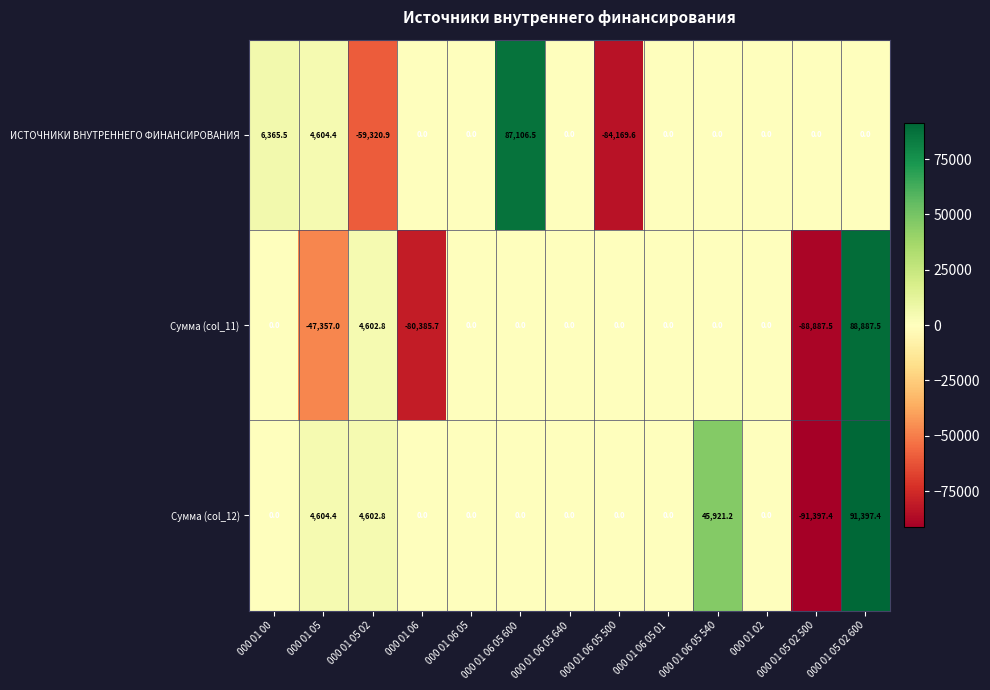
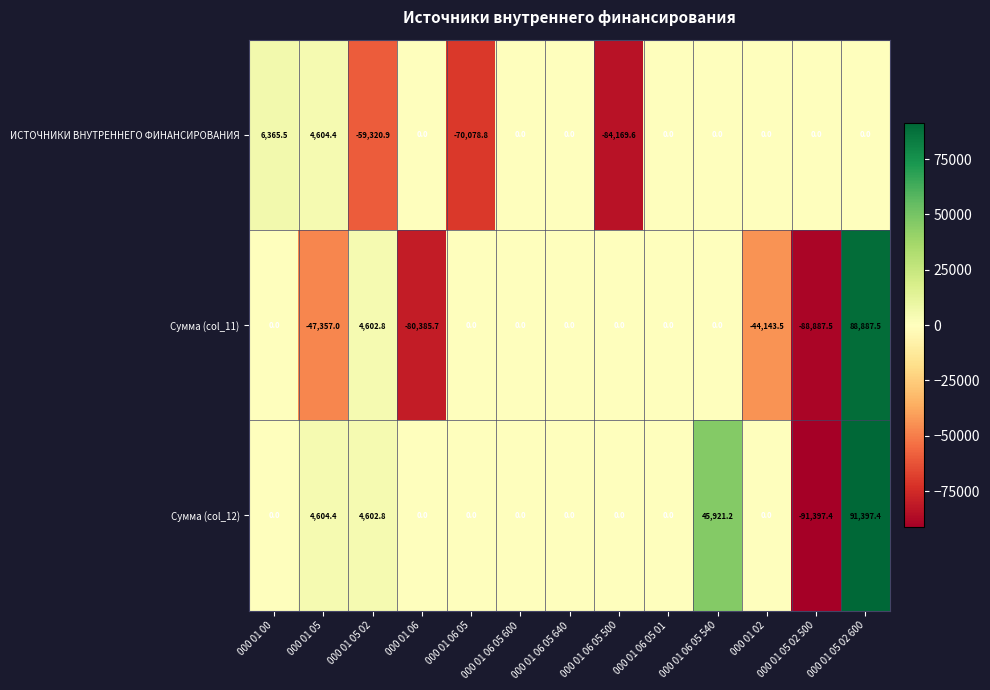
  {
    "ИСТОЧНИКИ ВНУТРЕННЕГО ФИНАНСИРОВАНИЯ": {
      "000 01 00": "6,365.5",
      "000 01 05": "4,604.4",
      "000 01 05 02": "-59,320.9",
      "000 01 06": "0.0",
-     "000 01 06 05": "0.0",
-     "000 01 06 05 600": "87,106.5",
+     "000 01 06 05": "-70,078.8",
+     "000 01 06 05 600": "0.0",
      "000 01 06 05 640": "0.0",
      "000 01 06 05 500": "-84,169.6",
      "000 01 06 05 01": "0.0",
      "000 01 06 05 540": "0.0",
      "000 01 02": "0.0",
      "000 01 05 02 500": "0.0",
      "000 01 05 02 600": "0.0"
    },
    "Сумма (col_11)": {
      "000 01 00": "0.0",
      "000 01 05": "-47,357.0",
      "000 01 05 02": "4,602.8",
      "000 01 06": "-80,385.7",
      "000 01 06 05": "0.0",
      "000 01 06 05 600": "0.0",
      "000 01 06 05 640": "0.0",
      "000 01 06 05 500": "0.0",
      "000 01 06 05 01": "0.0",
      "000 01 06 05 540": "0.0",
-     "000 01 02": "0.0",
+     "000 01 02": "-44,143.5",
      "000 01 05 02 500": "-88,887.5",
      "000 01 05 02 600": "88,887.5"
    },
    "Сумма (col_12)": {
      "000 01 00": "0.0",
      "000 01 05": "4,604.4",
      "000 01 05 02": "4,602.8",
      "000 01 06": "0.0",
      "000 01 06 05": "0.0",
      "000 01 06 05 600": "0.0",
      "000 01 06 05 640": "0.0",
      "000 01 06 05 500": "0.0",
      "000 01 06 05 01": "0.0",
      "000 01 06 05 540": "45,921.2",
      "000 01 02": "0.0",
      "000 01 05 02 500": "-91,397.4",
      "000 01 05 02 600": "91,397.4"
    }
  }
